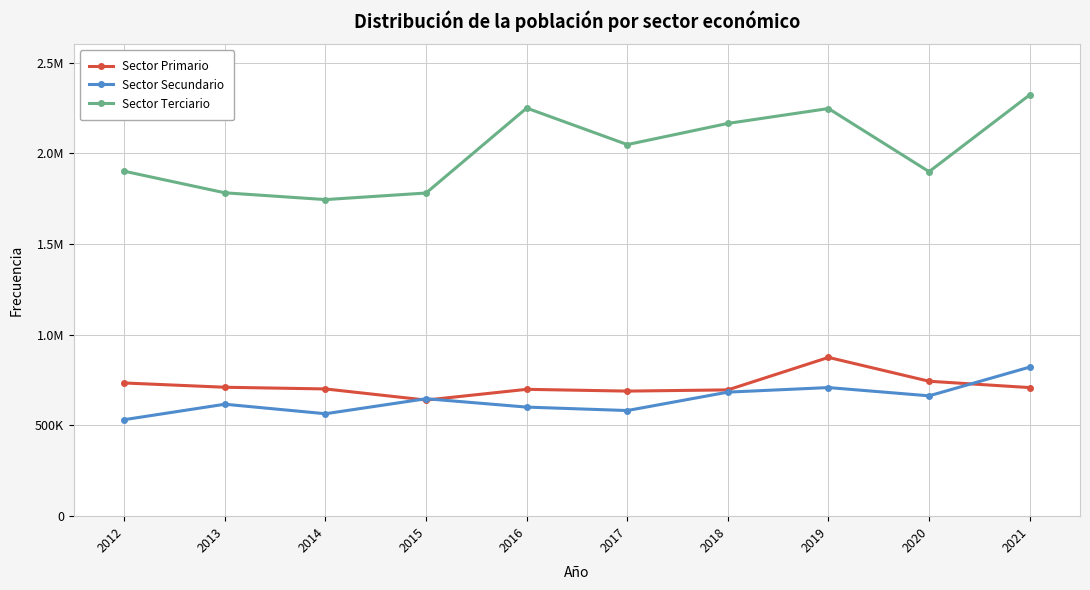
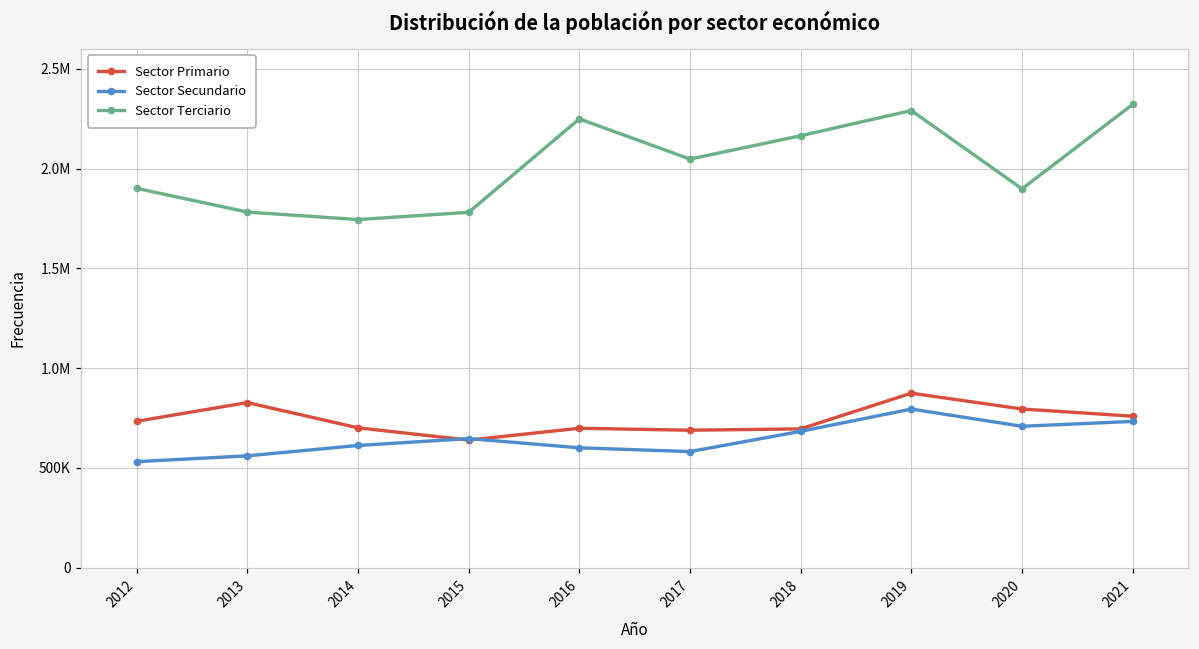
  {
    "Sector Primario": {
      "2012": 730000,
-     "2013": 710000,
+     "2013": 830000,
      "2014": 700000,
      "2016": 700000,
      "2017": 690000,
      "2019": 870000,
-     "2020": 740000,
-     "2021": 710000
+     "2020": 800000,
+     "2021": 760000
    },
    "Sector Secundario": {
      "2012": 530000,
-     "2013": 620000,
-     "2014": 560000,
+     "2013": 560000,
+     "2014": 610000,
      "2016": 600000,
      "2017": 580000,
-     "2019": 710000,
-     "2020": 660000,
-     "2021": 820000
+     "2019": 800000,
+     "2020": 710000,
+     "2021": 730000
    },
    "Sector Terciario": {
      "2012": 1900000,
      "2013": 1780000,
      "2014": 1740000,
      "2015": 1780000,
      "2016": 2250000,
      "2017": 2050000,
      "2018": 2160000,
-     "2019": 2250000,
+     "2019": 2290000,
      "2020": 1900000,
      "2021": 2320000
    }
  }
